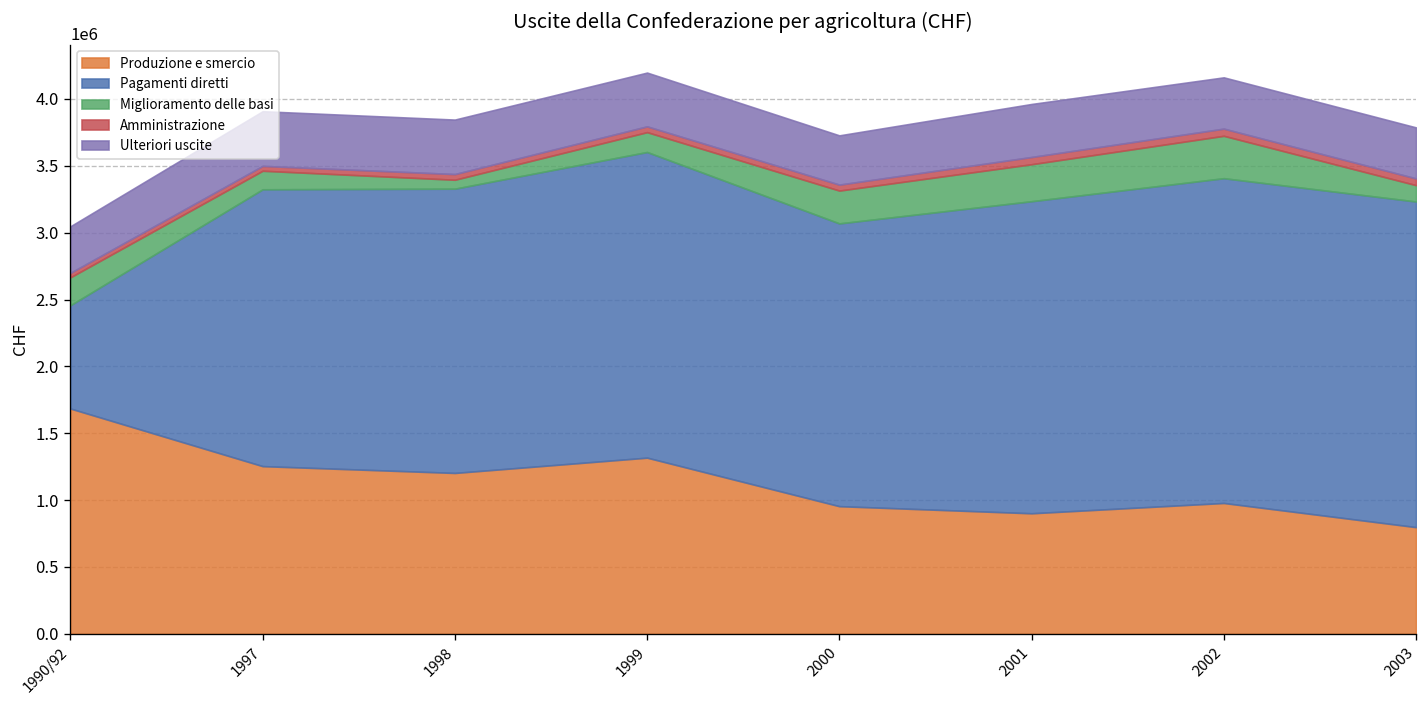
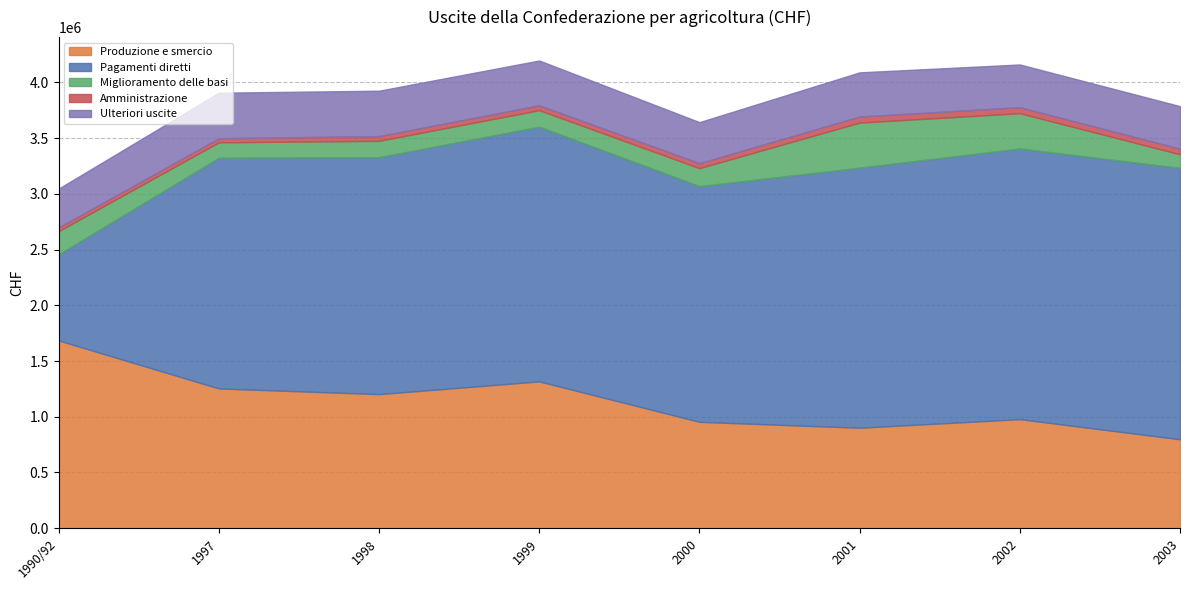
  {
    "Miglioramento delle basi": {
      "1990/92": 210000,
      "1997": 140000,
-     "1998": 70000,
+     "1998": 150000,
      "1999": 150000,
-     "2000": 250000,
-     "2001": 280000,
+     "2000": 160000,
+     "2001": 400000,
      "2002": 320000,
      "2003": 120000
    }
  }
